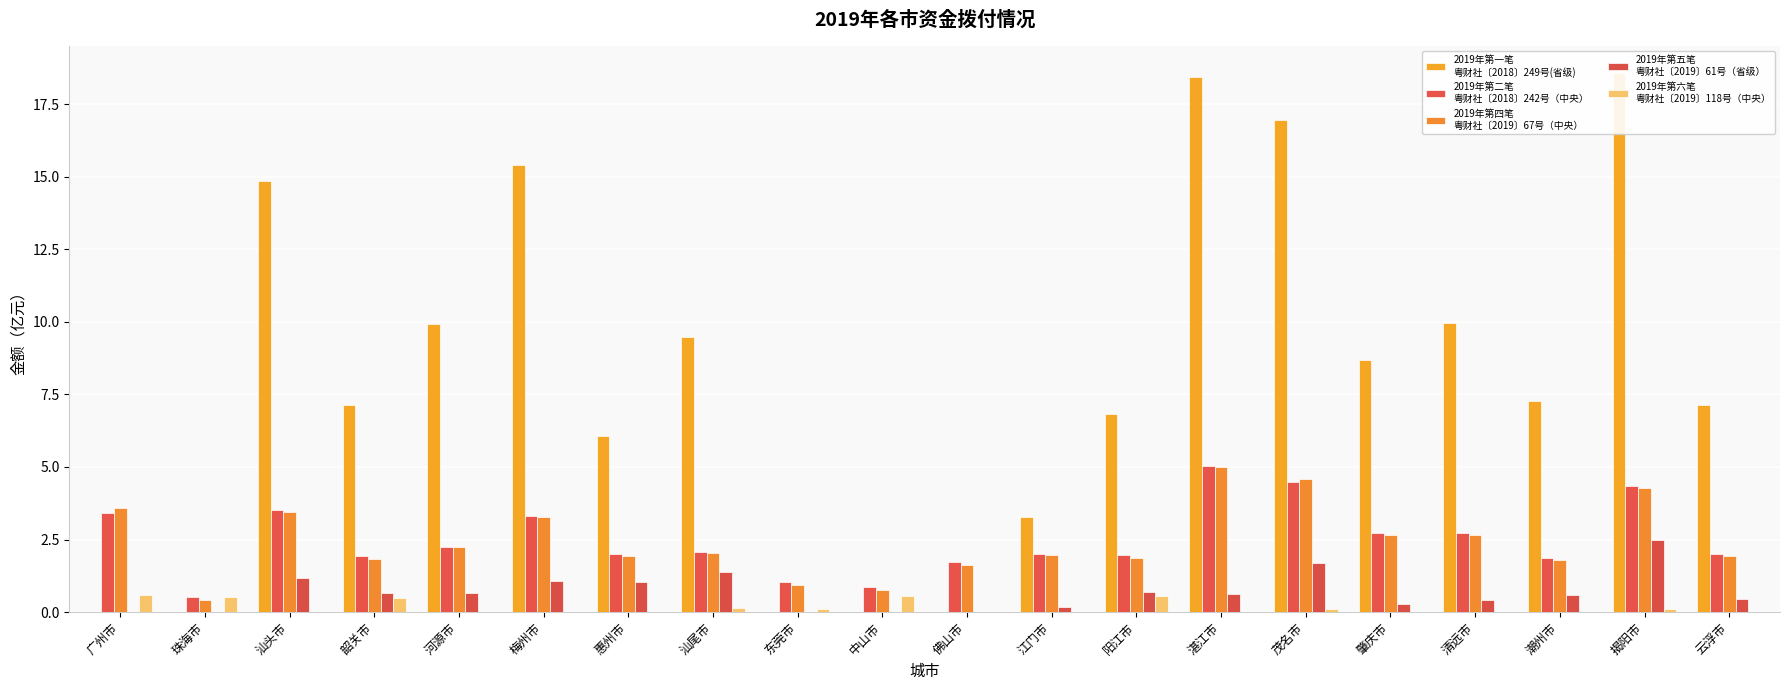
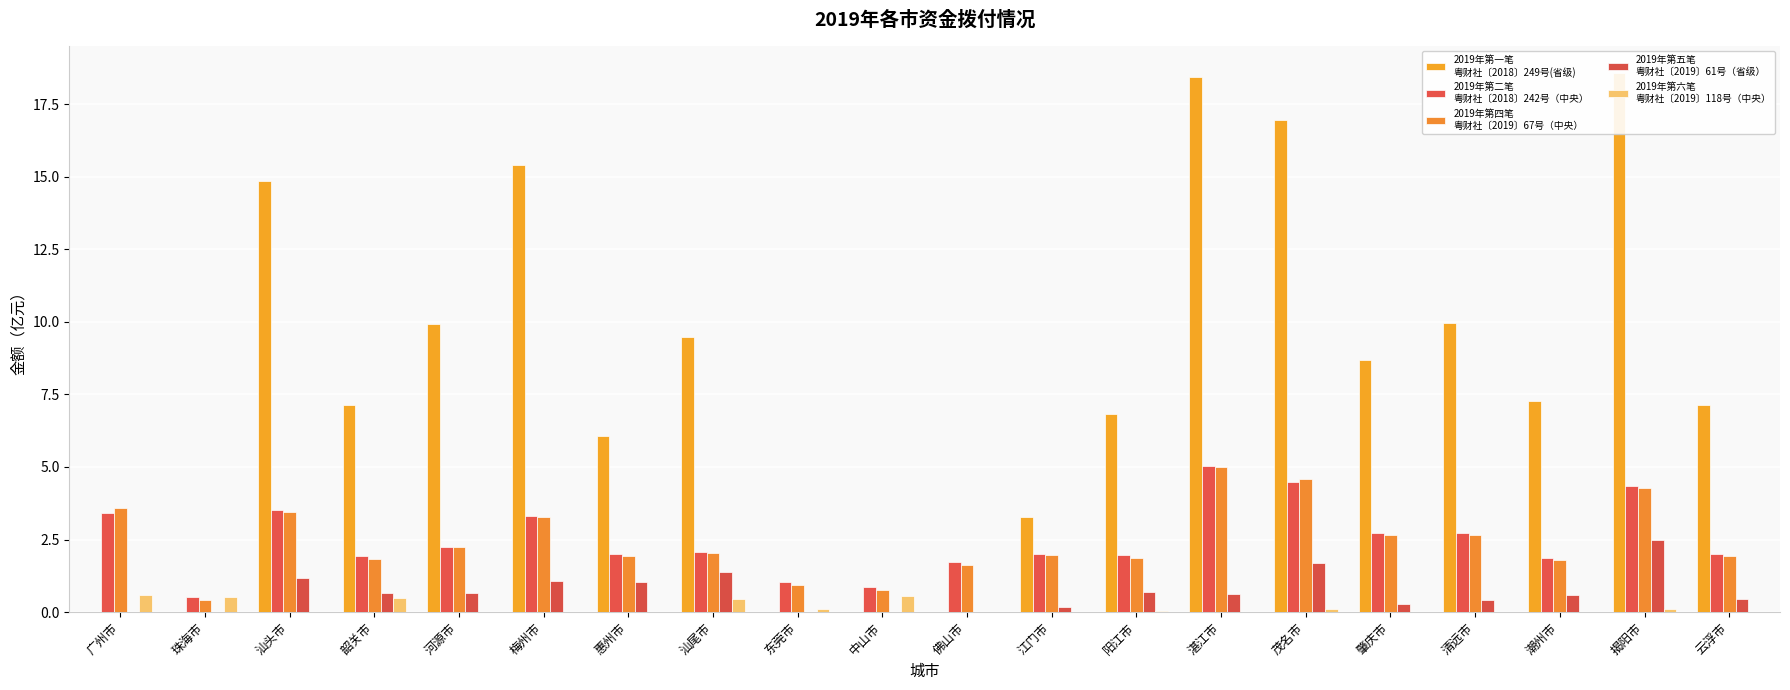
  {
    "2019年第六笔 粤财社〔2019〕118号（中央）": {
      "广州市": 0.6,
      "珠海市": 0.5,
      "汕头市": 0.0,
      "韶关市": 0.5,
      "河源市": 0.0,
      "梅州市": 0.0,
-     "汕尾市": 0.1,
+     "汕尾市": 0.4,
      "东莞市": 0.1,
      "中山市": 0.6,
      "佛山市": 0.0,
      "江门市": 0.0,
-     "阳江市": 0.5,
+     "阳江市": 0.0,
      "湛江市": 0.0,
      "茂名市": 0.1,
      "肇庆市": 0.0,
      "清远市": 0.0,
      "潮州市": 0.0,
      "揭阳市": 0.1,
      "云浮市": 0.0
    }
  }
